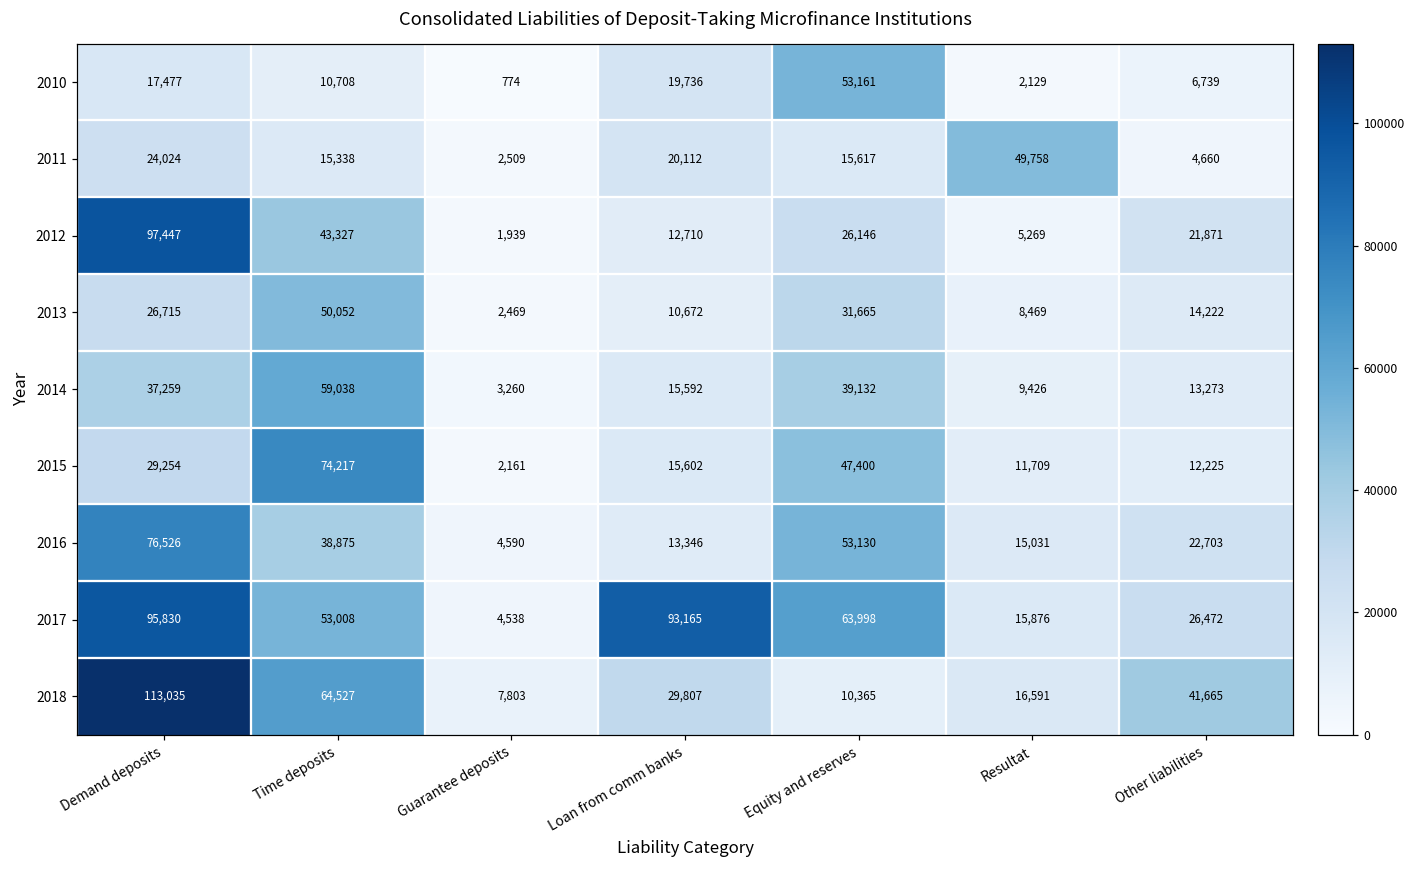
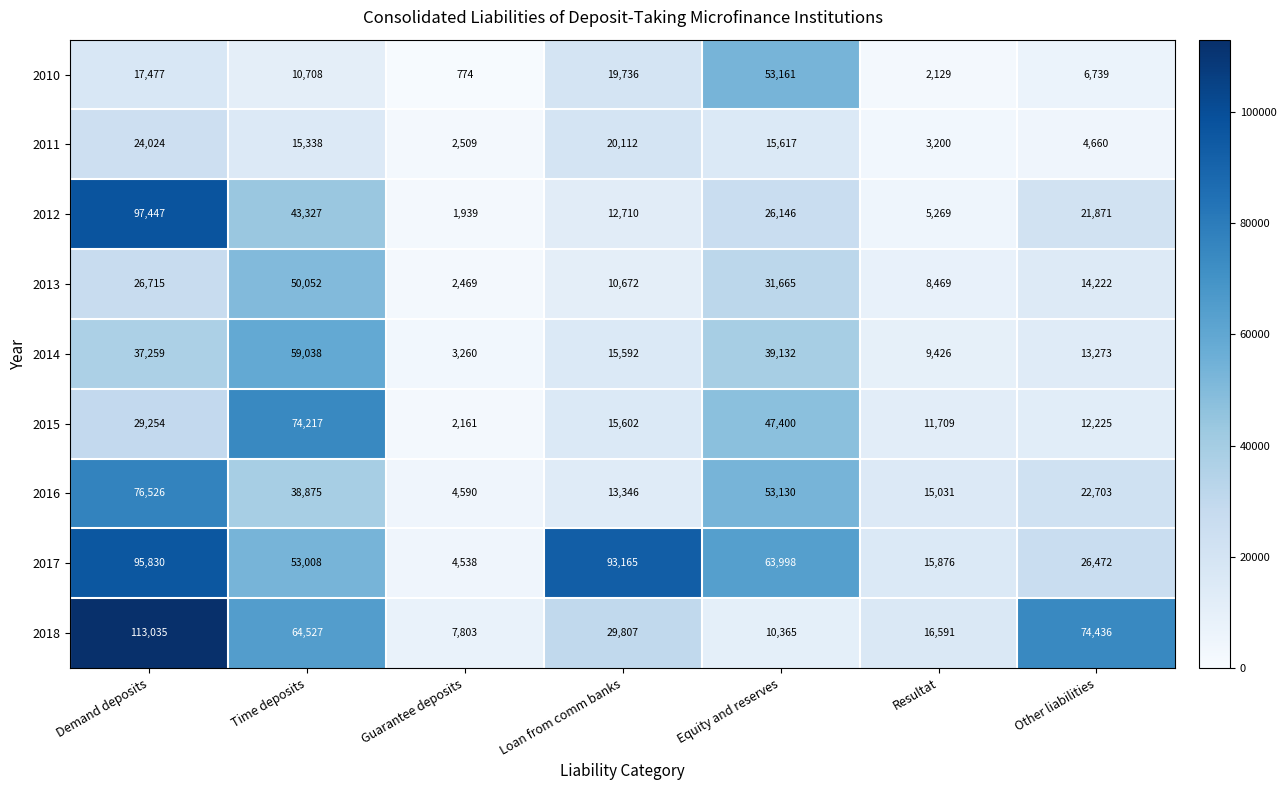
  {
    "2010": {
      "Demand deposits": "17,477",
      "Time deposits": "10,708",
      "Guarantee deposits": "774",
      "Loan from comm banks": "19,736",
      "Equity and reserves": "53,161",
      "Resultat": "2,129",
      "Other liabilities": "6,739"
    },
    "2011": {
      "Demand deposits": "24,024",
      "Time deposits": "15,338",
      "Guarantee deposits": "2,509",
      "Loan from comm banks": "20,112",
      "Equity and reserves": "15,617",
-     "Resultat": "49,758",
+     "Resultat": "3,200",
      "Other liabilities": "4,660"
    },
    "2012": {
      "Demand deposits": "97,447",
      "Time deposits": "43,327",
      "Guarantee deposits": "1,939",
      "Loan from comm banks": "12,710",
      "Equity and reserves": "26,146",
      "Resultat": "5,269",
      "Other liabilities": "21,871"
    },
    "2013": {
      "Demand deposits": "26,715",
      "Time deposits": "50,052",
      "Guarantee deposits": "2,469",
      "Loan from comm banks": "10,672",
      "Equity and reserves": "31,665",
      "Resultat": "8,469",
      "Other liabilities": "14,222"
    },
    "2014": {
      "Demand deposits": "37,259",
      "Time deposits": "59,038",
      "Guarantee deposits": "3,260",
      "Loan from comm banks": "15,592",
      "Equity and reserves": "39,132",
      "Resultat": "9,426",
      "Other liabilities": "13,273"
    },
    "2015": {
      "Demand deposits": "29,254",
      "Time deposits": "74,217",
      "Guarantee deposits": "2,161",
      "Loan from comm banks": "15,602",
      "Equity and reserves": "47,400",
      "Resultat": "11,709",
      "Other liabilities": "12,225"
    },
    "2016": {
      "Demand deposits": "76,526",
      "Time deposits": "38,875",
      "Guarantee deposits": "4,590",
      "Loan from comm banks": "13,346",
      "Equity and reserves": "53,130",
      "Resultat": "15,031",
      "Other liabilities": "22,703"
    },
    "2017": {
      "Demand deposits": "95,830",
      "Time deposits": "53,008",
      "Guarantee deposits": "4,538",
      "Loan from comm banks": "93,165",
      "Equity and reserves": "63,998",
      "Resultat": "15,876",
      "Other liabilities": "26,472"
    },
    "2018": {
      "Demand deposits": "113,035",
      "Time deposits": "64,527",
      "Guarantee deposits": "7,803",
      "Loan from comm banks": "29,807",
      "Equity and reserves": "10,365",
      "Resultat": "16,591",
-     "Other liabilities": "41,665"
+     "Other liabilities": "74,436"
    }
  }
